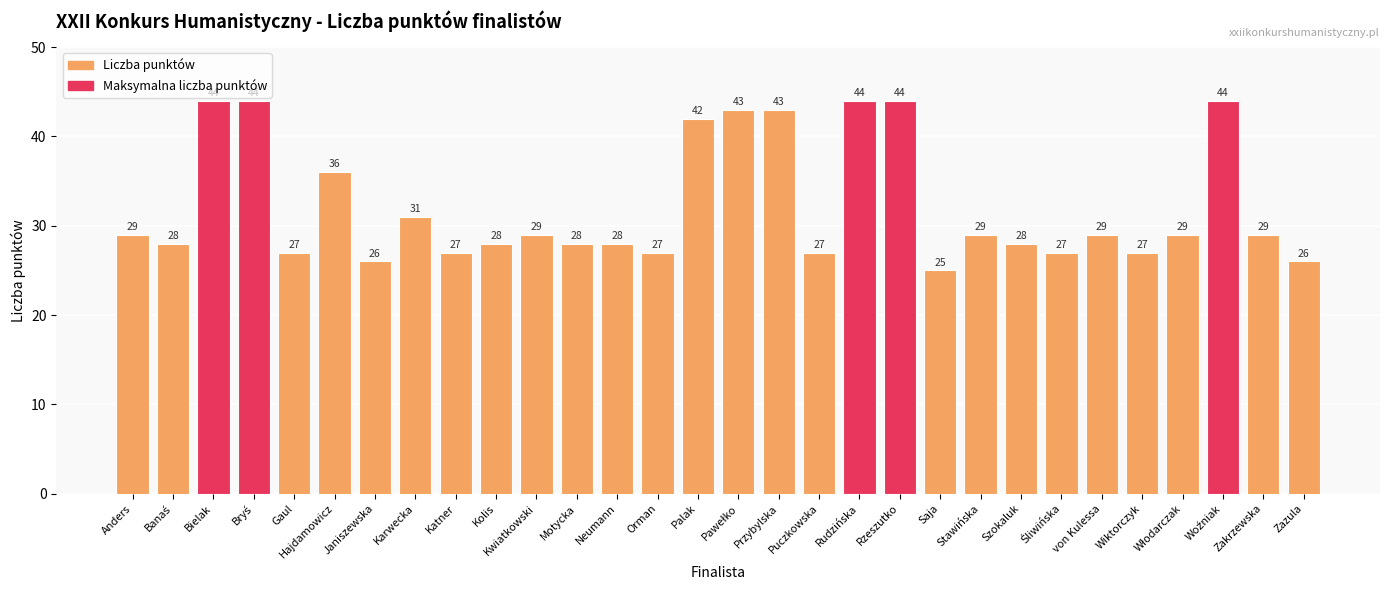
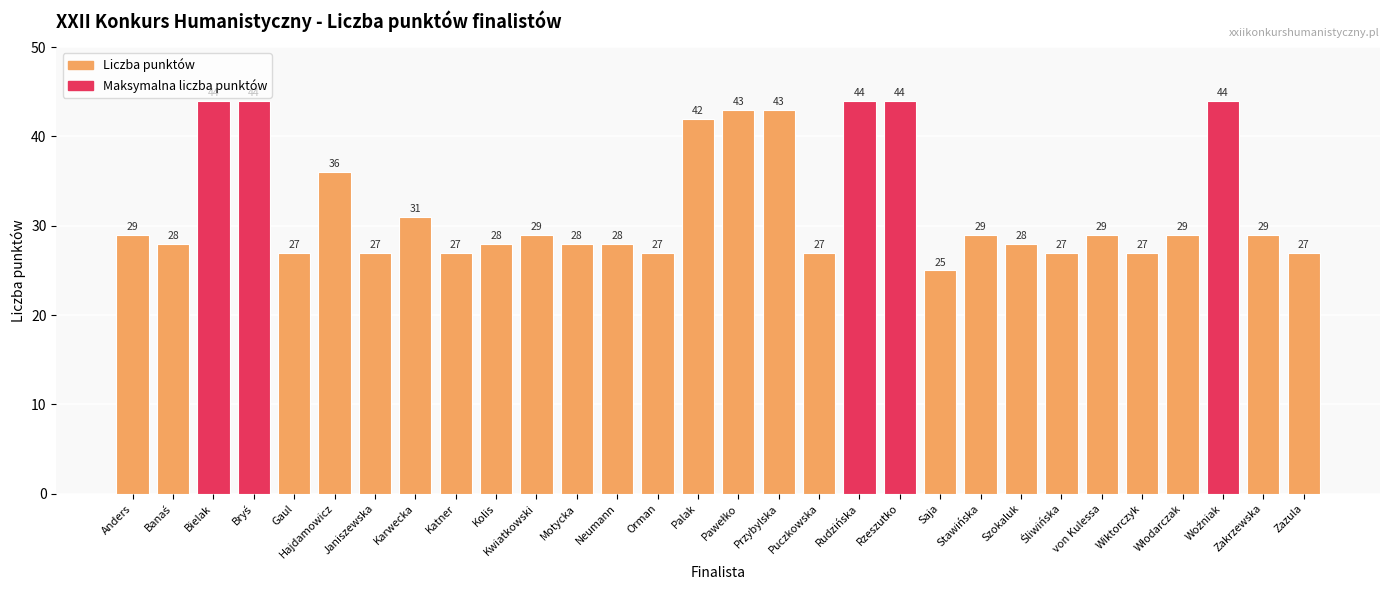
  {
    "Anders": 29,
    "Banaś": 28,
    "Gaul": 27,
    "Hajdamowicz": 36,
-   "Janiszewska": 26,
+   "Janiszewska": 27,
    "Karwecka": 31,
    "Katner": 27,
    "Kolis": 28,
    "Kwiatkowski": 29,
    "Motycka": 28,
    "Neumann": 28,
    "Orman": 27,
    "Palak": 42,
    "Pawełko": 43,
    "Przybylska": 43,
    "Puczkowska": 27,
    "Rudzińska": 44,
    "Rzeszutko": 44,
    "Saja": 25,
    "Stawińska": 29,
    "Szokaluk": 28,
    "Śliwińska": 27,
    "von Kulessa": 29,
    "Wiktorczyk": 27,
    "Włodarczak": 29,
    "Woźniak": 44,
    "Zakrzewska": 29,
-   "Zazula": 26
+   "Zazula": 27
  }
